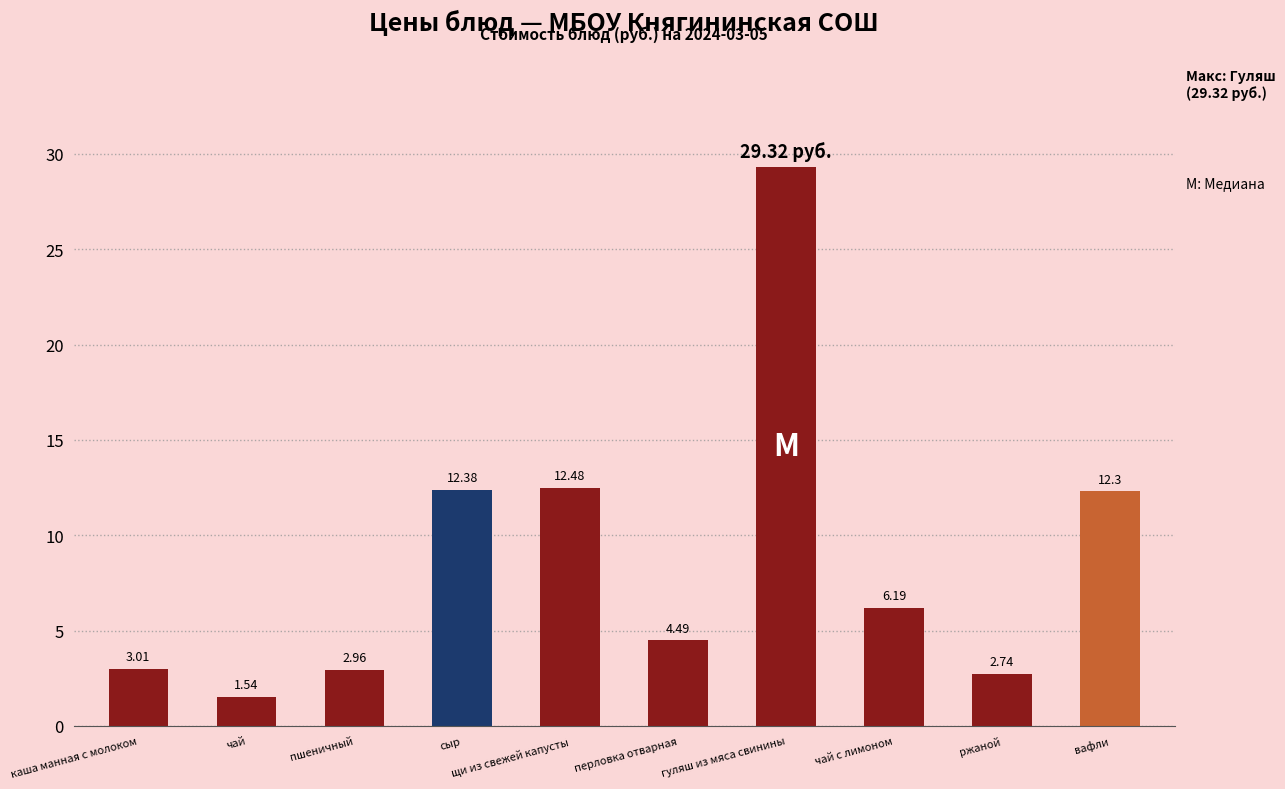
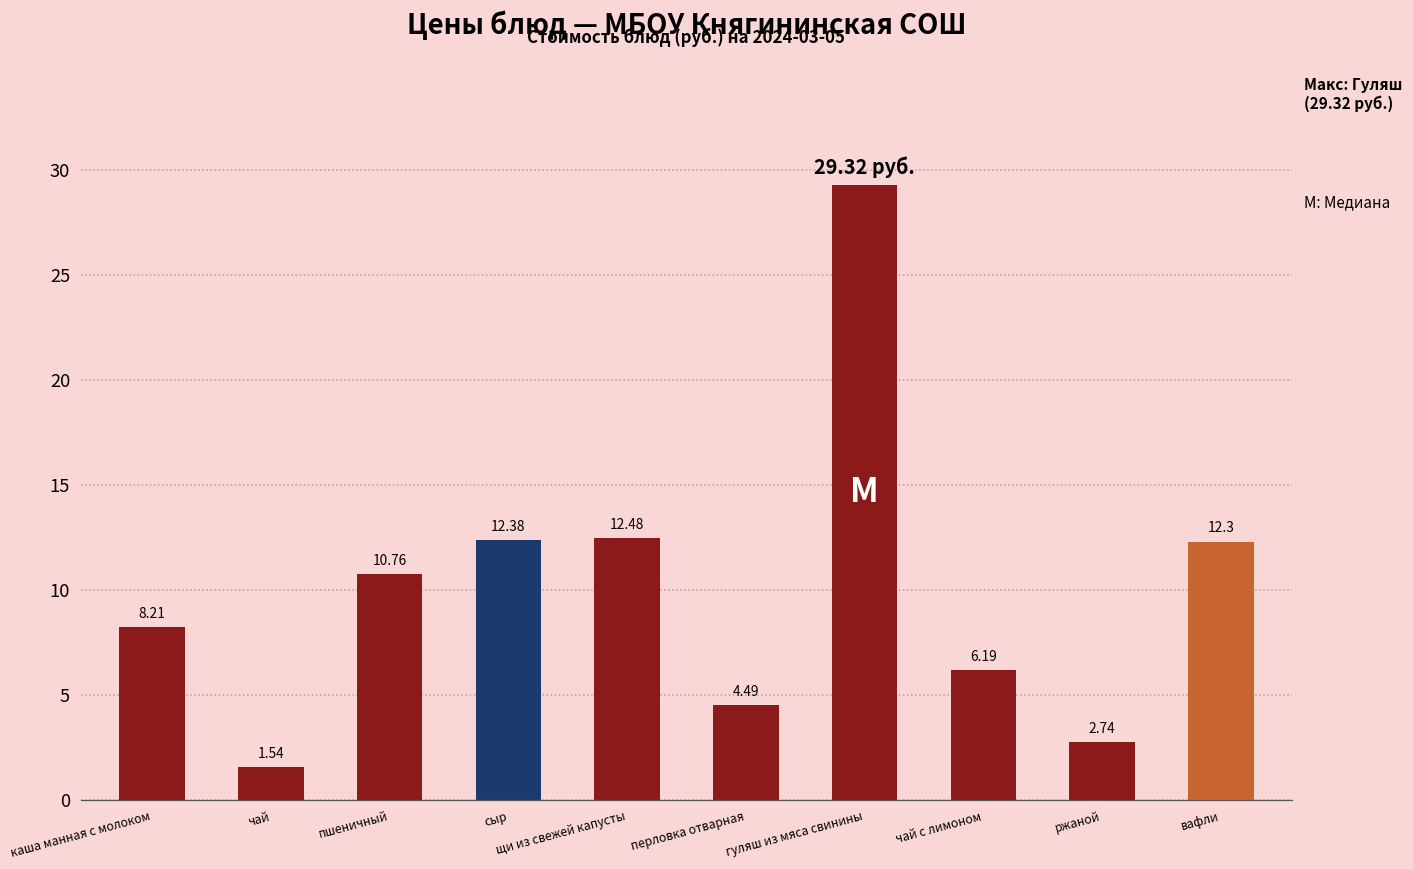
  {
-   "каша манная с молоком": 3.01,
+   "каша манная с молоком": 8.21,
    "чай": 1.54,
-   "пшеничный": 2.96,
+   "пшеничный": 10.76,
    "сыр": 12.38,
    "щи из свежей капусты": 12.48,
    "перловка отварная": 4.49,
    "гуляш из мяса свинины": 29.32,
    "чай с лимоном": 6.19,
    "ржаной": 2.74,
    "вафли": 12.3
  }
